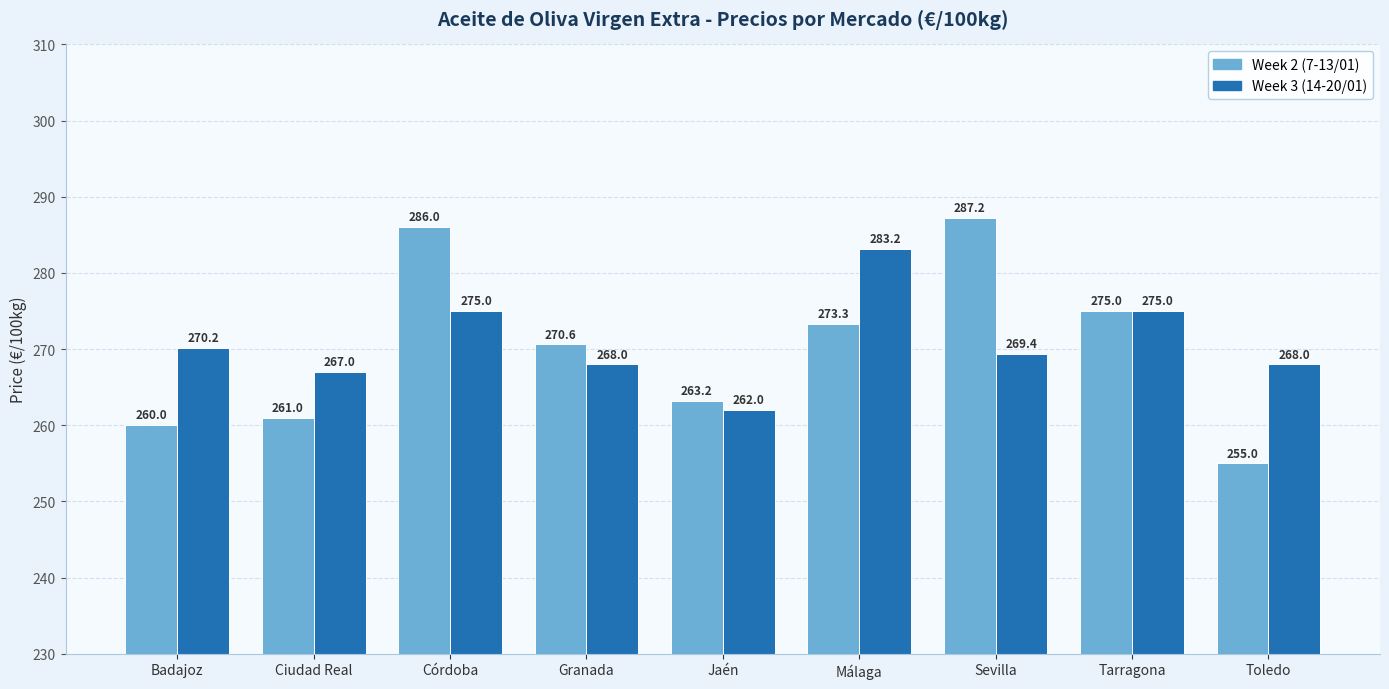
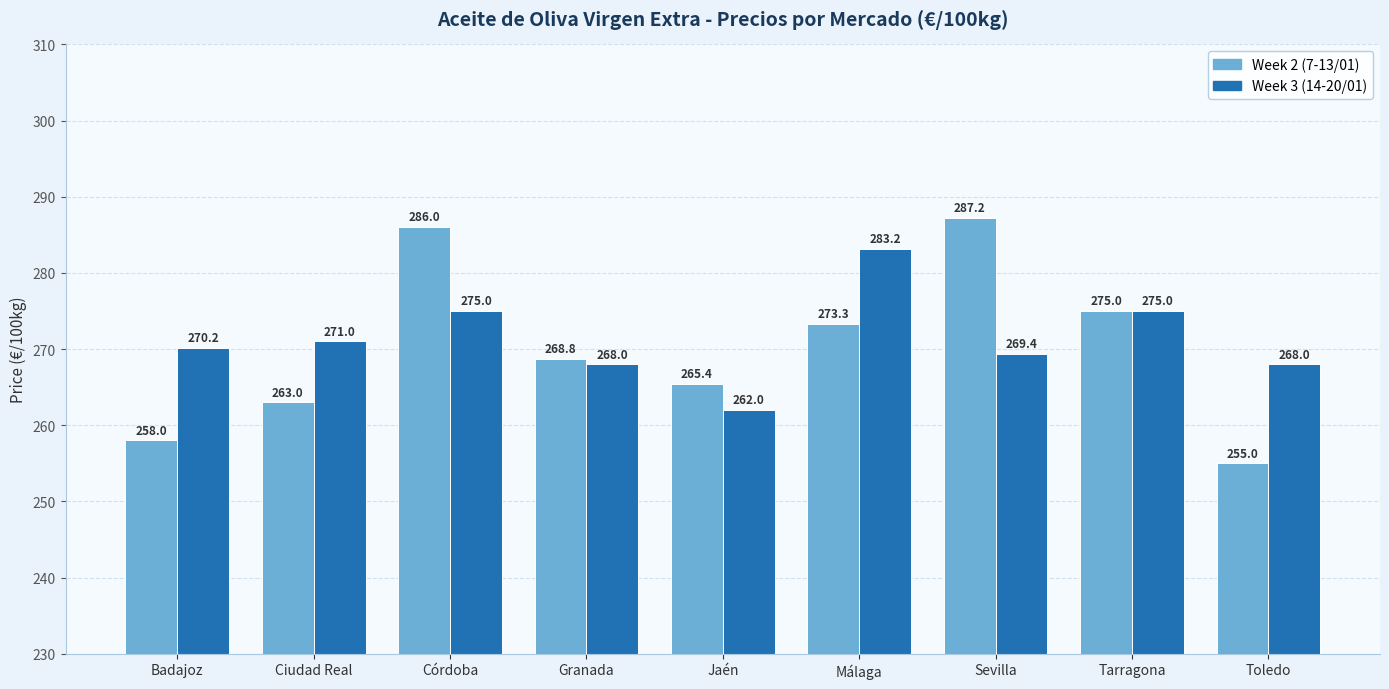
  {
    "Week 2 (7-13/01)": {
-     "Badajoz": 260.0,
-     "Ciudad Real": 261.0,
+     "Badajoz": 258.0,
+     "Ciudad Real": 263.0,
      "Córdoba": 286.0,
-     "Granada": 270.6,
-     "Jaén": 263.2,
+     "Granada": 268.8,
+     "Jaén": 265.4,
      "Málaga": 273.3,
      "Sevilla": 287.2,
      "Tarragona": 275.0,
      "Toledo": 255.0
    },
    "Week 3 (14-20/01)": {
      "Badajoz": 270.2,
-     "Ciudad Real": 267.0,
+     "Ciudad Real": 271.0,
      "Córdoba": 275.0,
      "Granada": 268.0,
      "Jaén": 262.0,
      "Málaga": 283.2,
      "Sevilla": 269.4,
      "Tarragona": 275.0,
      "Toledo": 268.0
    }
  }
